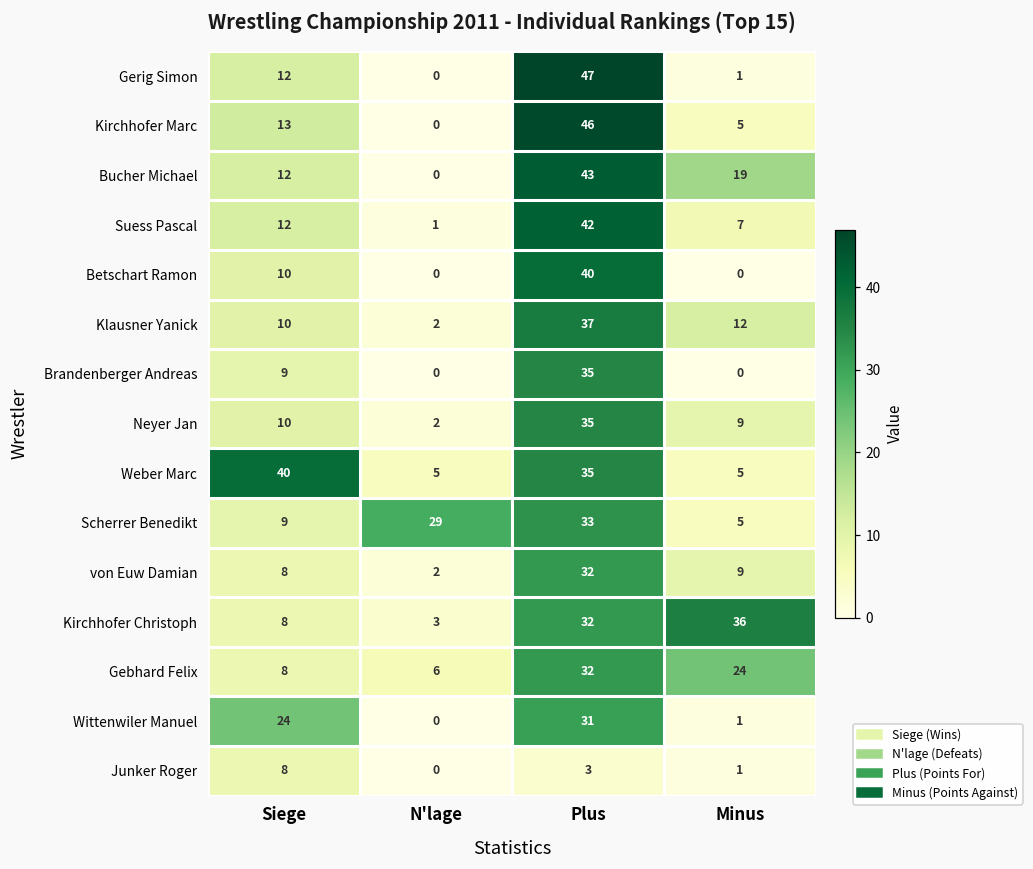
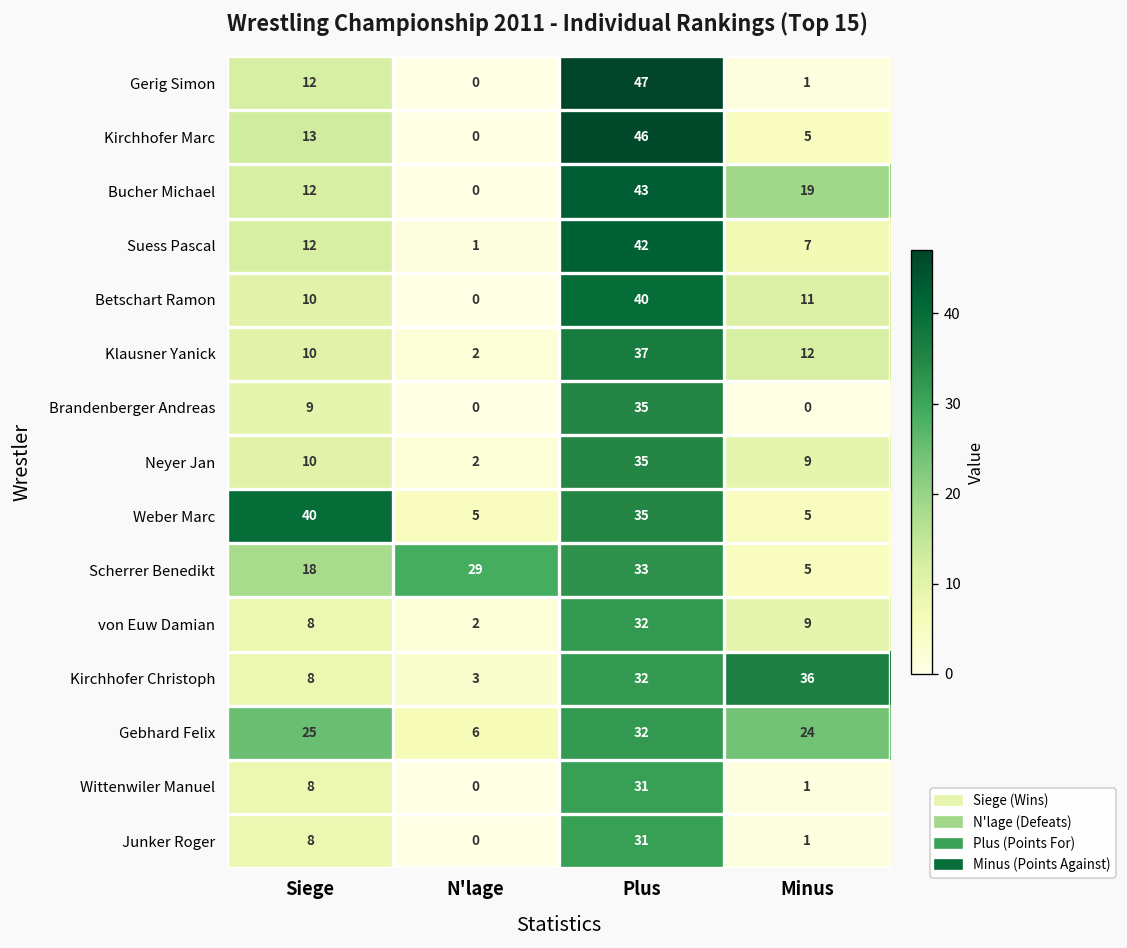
  {
    "Gerig Simon": {
      "Siege": 12,
      "N'lage": 0,
      "Plus": 47,
      "Minus": 1
    },
    "Kirchhofer Marc": {
      "Siege": 13,
      "N'lage": 0,
      "Plus": 46,
      "Minus": 5
    },
    "Bucher Michael": {
      "Siege": 12,
      "N'lage": 0,
      "Plus": 43,
      "Minus": 19
    },
    "Suess Pascal": {
      "Siege": 12,
      "N'lage": 1,
      "Plus": 42,
      "Minus": 7
    },
    "Betschart Ramon": {
      "Siege": 10,
      "N'lage": 0,
      "Plus": 40,
-     "Minus": 0
+     "Minus": 11
    },
    "Klausner Yanick": {
      "Siege": 10,
      "N'lage": 2,
      "Plus": 37,
      "Minus": 12
    },
    "Brandenberger Andreas": {
      "Siege": 9,
      "N'lage": 0,
      "Plus": 35,
      "Minus": 0
    },
    "Neyer Jan": {
      "Siege": 10,
      "N'lage": 2,
      "Plus": 35,
      "Minus": 9
    },
    "Weber Marc": {
      "Siege": 40,
      "N'lage": 5,
      "Plus": 35,
      "Minus": 5
    },
    "Scherrer Benedikt": {
-     "Siege": 9,
+     "Siege": 18,
      "N'lage": 29,
      "Plus": 33,
      "Minus": 5
    },
    "von Euw Damian": {
      "Siege": 8,
      "N'lage": 2,
      "Plus": 32,
      "Minus": 9
    },
    "Kirchhofer Christoph": {
      "Siege": 8,
      "N'lage": 3,
      "Plus": 32,
      "Minus": 36
    },
    "Gebhard Felix": {
-     "Siege": 8,
+     "Siege": 25,
      "N'lage": 6,
      "Plus": 32,
      "Minus": 24
    },
    "Wittenwiler Manuel": {
-     "Siege": 24,
+     "Siege": 8,
      "N'lage": 0,
      "Plus": 31,
      "Minus": 1
    },
    "Junker Roger": {
      "Siege": 8,
      "N'lage": 0,
-     "Plus": 3,
+     "Plus": 31,
      "Minus": 1
    }
  }
